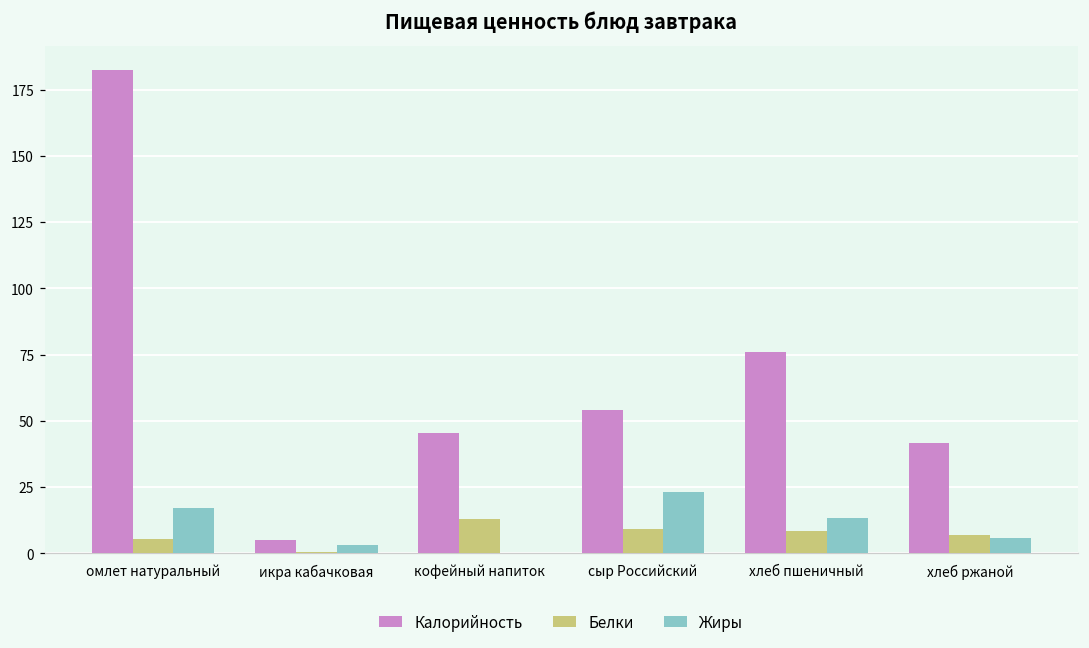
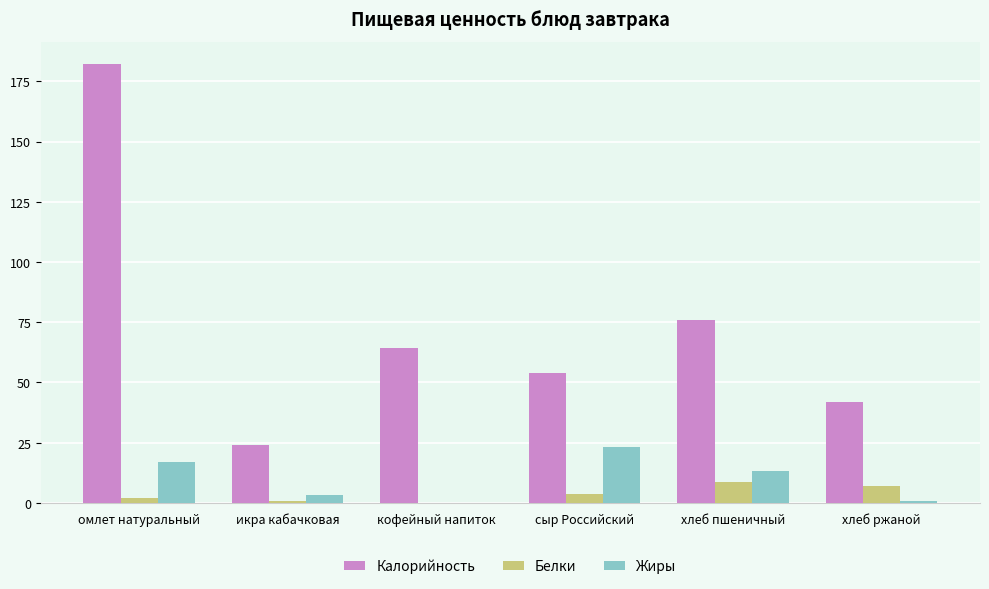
  {
    "Калорийность": {
      "омлет натуральный": 182,
-     "икра кабачковая": 5,
-     "кофейный напиток": 45,
+     "икра кабачковая": 24,
+     "кофейный напиток": 64,
      "сыр Российский": 54,
      "хлеб пшеничный": 76,
      "хлеб ржаной": 42
    },
    "Белки": {
-     "омлет натуральный": 6,
-     "кофейный напиток": 13,
-     "сыр Российский": 9,
+     "омлет натуральный": 2,
+     "кофейный напиток": 0,
+     "сыр Российский": 4,
      "хлеб пшеничный": 9,
      "хлеб ржаной": 7
    },
    "Жиры": {
      "омлет натуральный": 17,
      "икра кабачковая": 3,
      "сыр Российский": 23,
      "хлеб пшеничный": 13,
-     "хлеб ржаной": 6
+     "хлеб ржаной": 1
    }
  }
